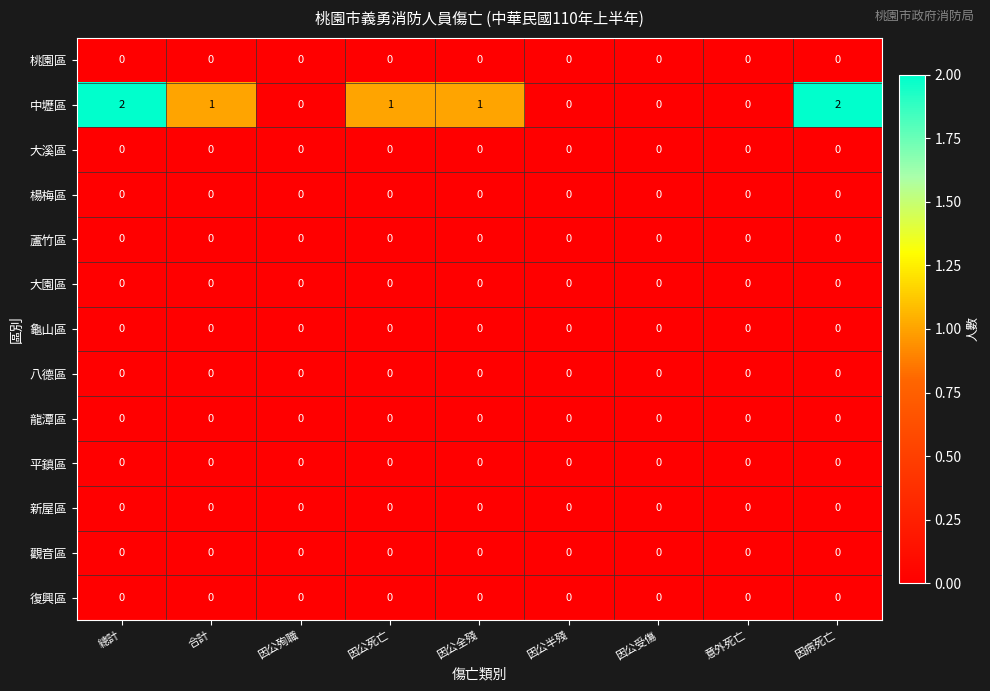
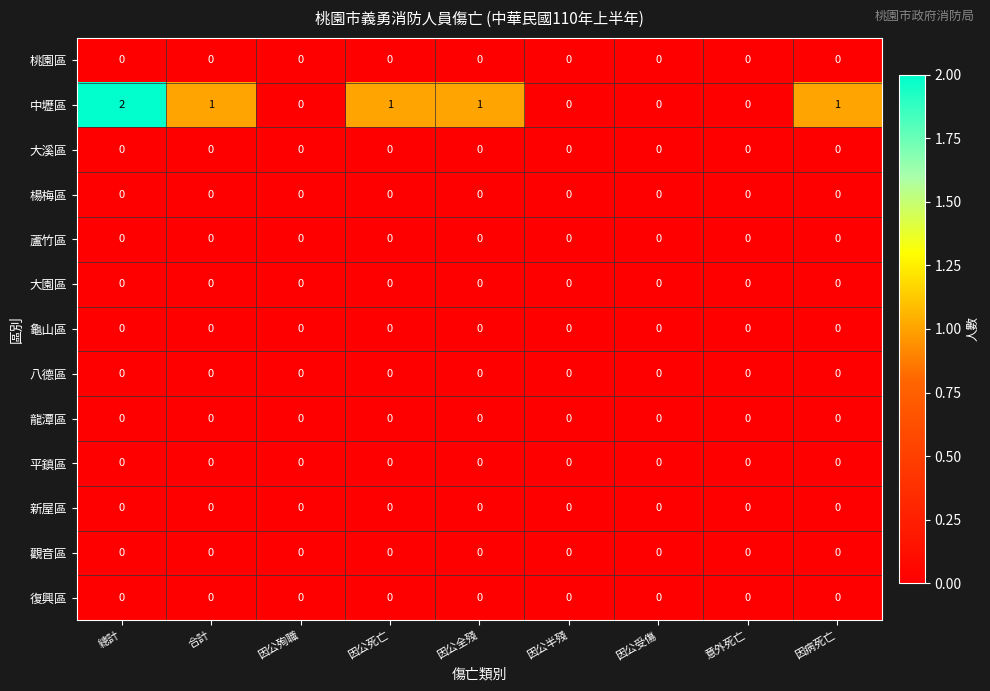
  {
    "桃園區": {
      "總計": 0,
      "合計": 0,
      "因公殉職": 0,
      "因公死亡": 0,
      "因公全殘": 0,
      "因公半殘": 0,
      "因公受傷": 0,
      "意外死亡": 0,
      "因病死亡": 0
    },
    "中壢區": {
      "總計": 2,
      "合計": 1,
      "因公殉職": 0,
      "因公死亡": 1,
      "因公全殘": 1,
      "因公半殘": 0,
      "因公受傷": 0,
      "意外死亡": 0,
-     "因病死亡": 2
+     "因病死亡": 1
    },
    "大溪區": {
      "總計": 0,
      "合計": 0,
      "因公殉職": 0,
      "因公死亡": 0,
      "因公全殘": 0,
      "因公半殘": 0,
      "因公受傷": 0,
      "意外死亡": 0,
      "因病死亡": 0
    },
    "楊梅區": {
      "總計": 0,
      "合計": 0,
      "因公殉職": 0,
      "因公死亡": 0,
      "因公全殘": 0,
      "因公半殘": 0,
      "因公受傷": 0,
      "意外死亡": 0,
      "因病死亡": 0
    },
    "蘆竹區": {
      "總計": 0,
      "合計": 0,
      "因公殉職": 0,
      "因公死亡": 0,
      "因公全殘": 0,
      "因公半殘": 0,
      "因公受傷": 0,
      "意外死亡": 0,
      "因病死亡": 0
    },
    "大園區": {
      "總計": 0,
      "合計": 0,
      "因公殉職": 0,
      "因公死亡": 0,
      "因公全殘": 0,
      "因公半殘": 0,
      "因公受傷": 0,
      "意外死亡": 0,
      "因病死亡": 0
    },
    "龜山區": {
      "總計": 0,
      "合計": 0,
      "因公殉職": 0,
      "因公死亡": 0,
      "因公全殘": 0,
      "因公半殘": 0,
      "因公受傷": 0,
      "意外死亡": 0,
      "因病死亡": 0
    },
    "八德區": {
      "總計": 0,
      "合計": 0,
      "因公殉職": 0,
      "因公死亡": 0,
      "因公全殘": 0,
      "因公半殘": 0,
      "因公受傷": 0,
      "意外死亡": 0,
      "因病死亡": 0
    },
    "龍潭區": {
      "總計": 0,
      "合計": 0,
      "因公殉職": 0,
      "因公死亡": 0,
      "因公全殘": 0,
      "因公半殘": 0,
      "因公受傷": 0,
      "意外死亡": 0,
      "因病死亡": 0
    },
    "平鎮區": {
      "總計": 0,
      "合計": 0,
      "因公殉職": 0,
      "因公死亡": 0,
      "因公全殘": 0,
      "因公半殘": 0,
      "因公受傷": 0,
      "意外死亡": 0,
      "因病死亡": 0
    },
    "新屋區": {
      "總計": 0,
      "合計": 0,
      "因公殉職": 0,
      "因公死亡": 0,
      "因公全殘": 0,
      "因公半殘": 0,
      "因公受傷": 0,
      "意外死亡": 0,
      "因病死亡": 0
    },
    "觀音區": {
      "總計": 0,
      "合計": 0,
      "因公殉職": 0,
      "因公死亡": 0,
      "因公全殘": 0,
      "因公半殘": 0,
      "因公受傷": 0,
      "意外死亡": 0,
      "因病死亡": 0
    },
    "復興區": {
      "總計": 0,
      "合計": 0,
      "因公殉職": 0,
      "因公死亡": 0,
      "因公全殘": 0,
      "因公半殘": 0,
      "因公受傷": 0,
      "意外死亡": 0,
      "因病死亡": 0
    }
  }
